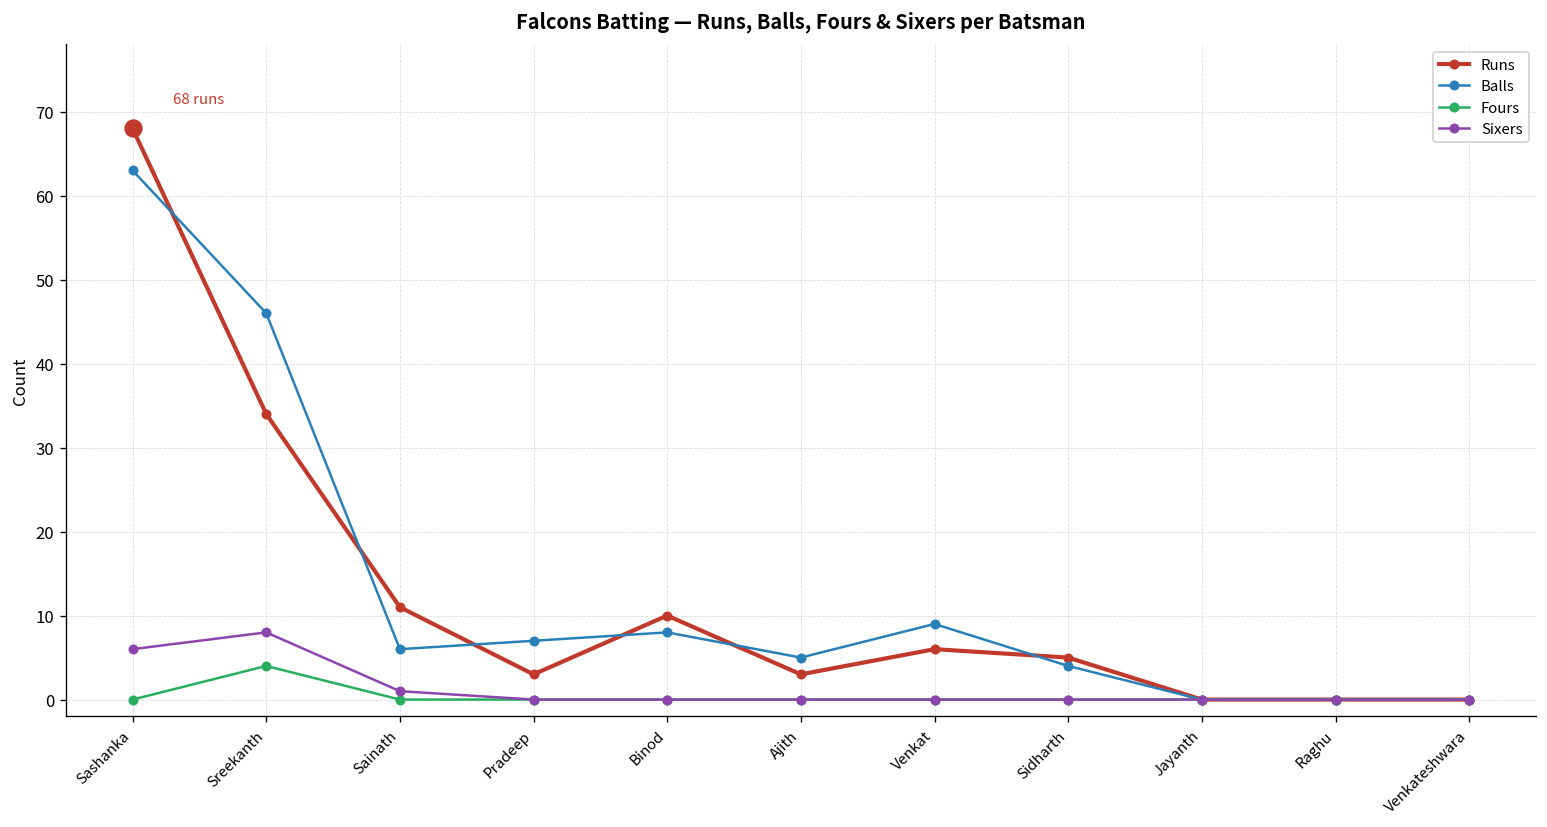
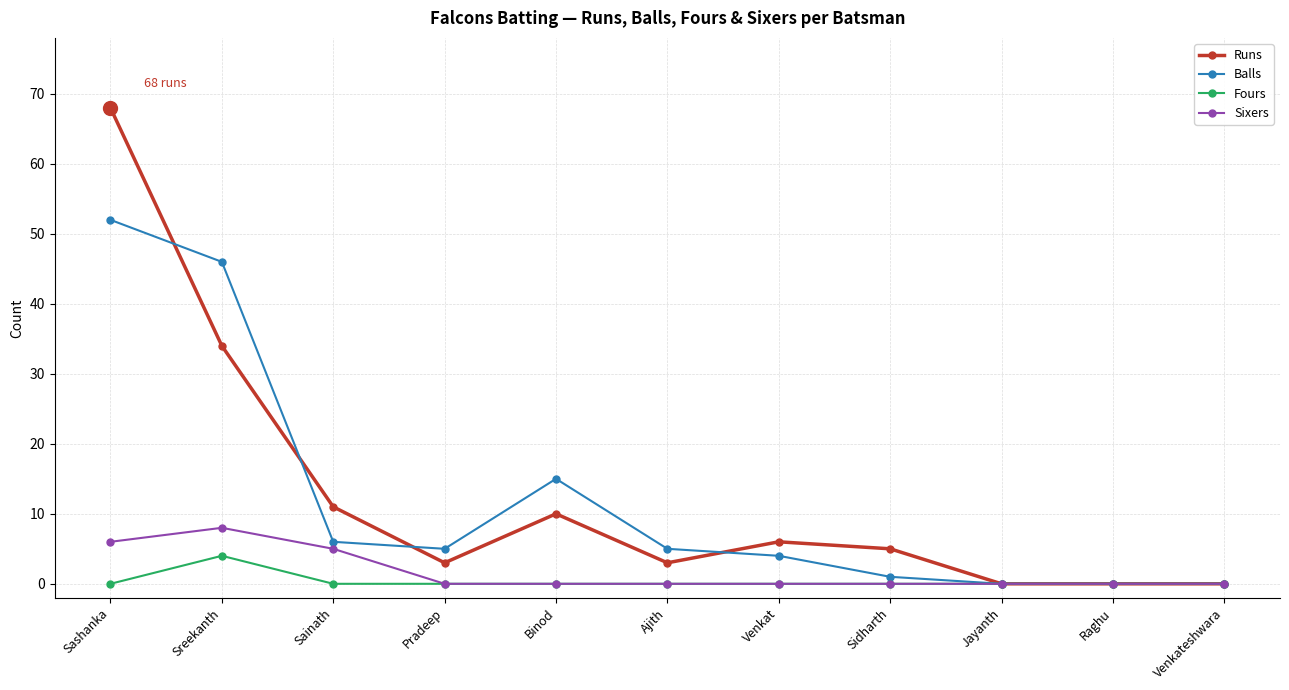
  {
    "Balls": {
-     "Sashanka": 63,
+     "Sashanka": 52,
      "Sreekanth": 46,
      "Sainath": 6,
-     "Pradeep": 7,
-     "Binod": 8,
+     "Pradeep": 5,
+     "Binod": 15,
      "Ajith": 5,
-     "Venkat": 9,
-     "Sidharth": 4
+     "Venkat": 4,
+     "Sidharth": 1
    },
    "Fours": {
      "Sashanka": 0,
      "Sreekanth": 4,
      "Sainath": 0
    },
    "Sixers": {
      "Sashanka": 6,
      "Sreekanth": 8,
-     "Sainath": 1
+     "Sainath": 5
    }
  }
